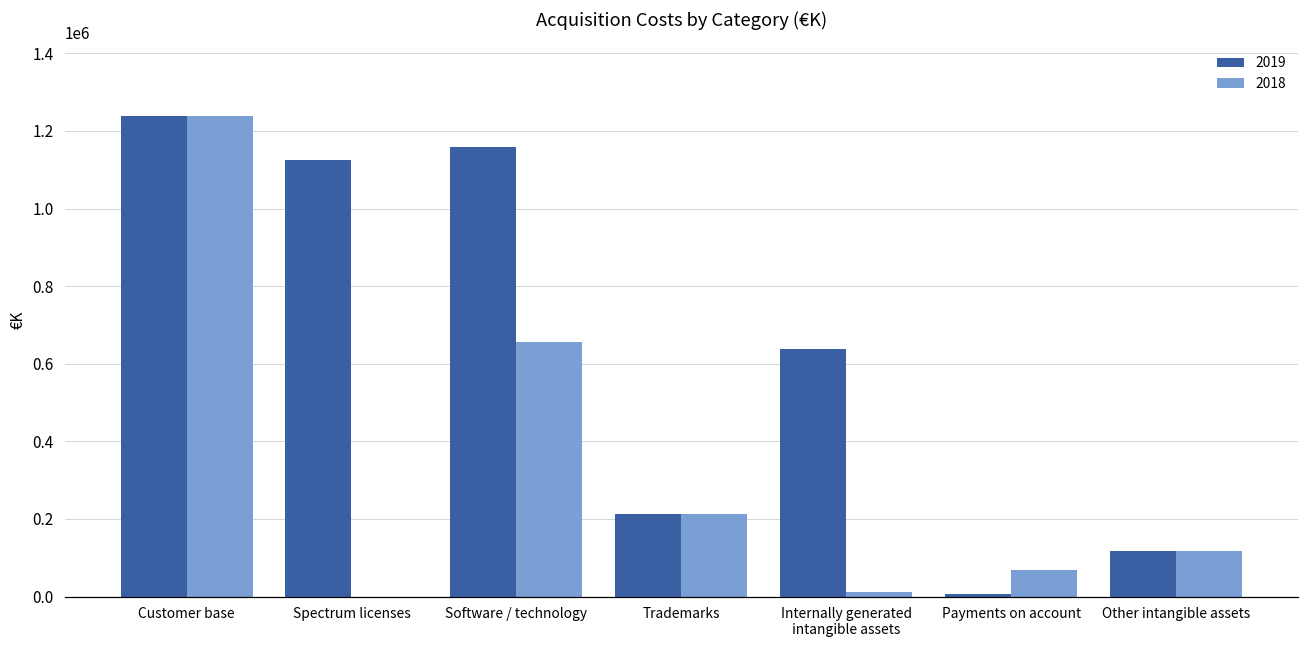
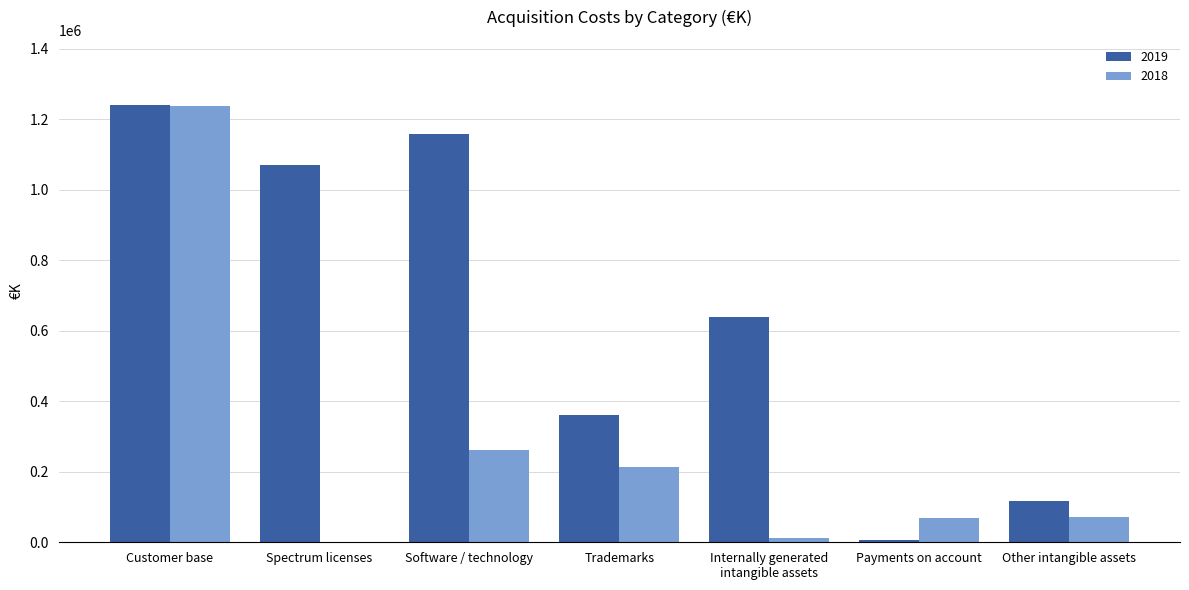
  {
    "2019": {
      "Customer base": 1240000,
-     "Spectrum licenses": 1130000,
+     "Spectrum licenses": 1070000,
      "Software / technology": 1160000,
-     "Trademarks": 210000,
+     "Trademarks": 360000,
      "Internally generated intangible assets": 640000,
      "Other intangible assets": 120000
    },
    "2018": {
      "Customer base": 1240000,
      "Spectrum licenses": 0,
-     "Software / technology": 660000,
+     "Software / technology": 260000,
      "Trademarks": 210000,
      "Internally generated intangible assets": 10000,
      "Payments on account": 70000,
-     "Other intangible assets": 120000
+     "Other intangible assets": 70000
    }
  }
